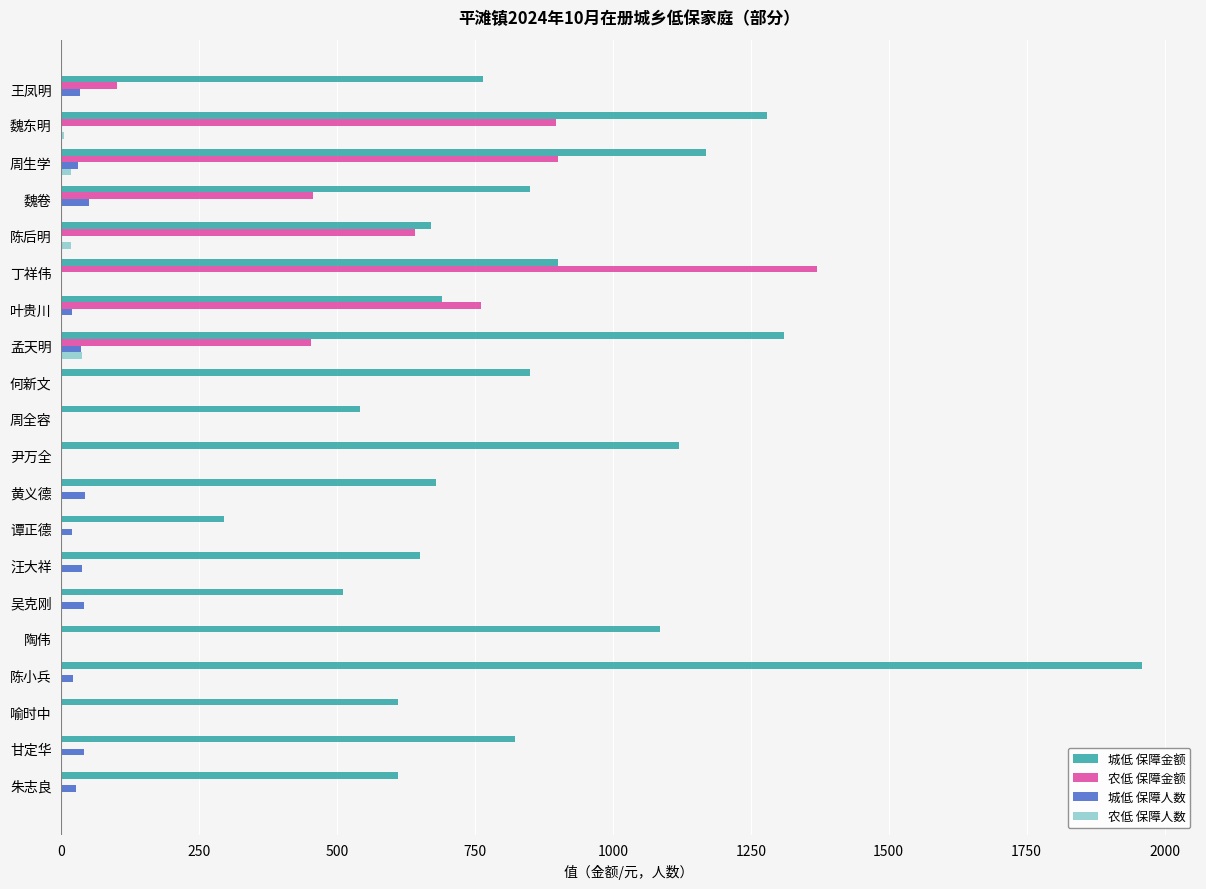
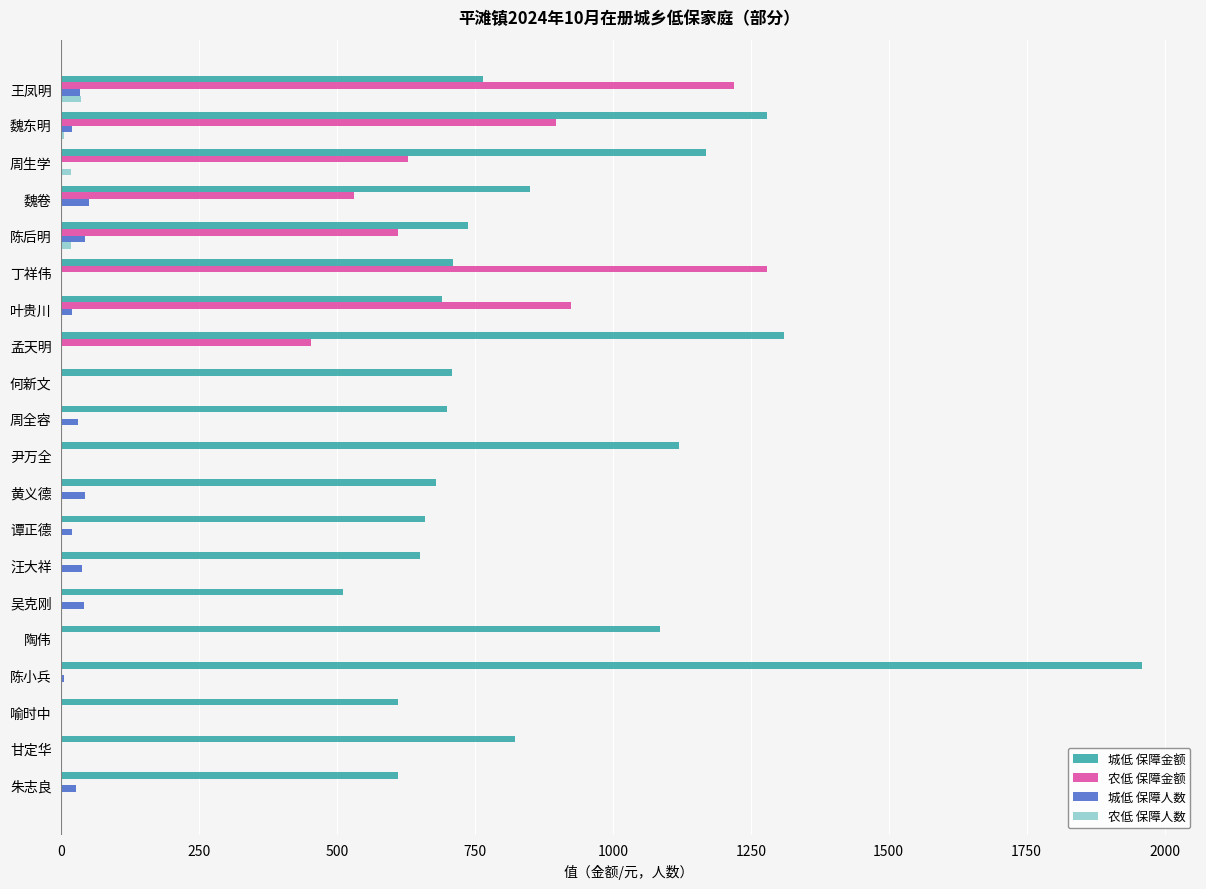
  {
    "城低 保障金额": {
      "王凤明": 770,
      "魏东明": 1280,
      "周生学": 1170,
      "魏卷": 850,
-     "陈后明": 670,
-     "丁祥伟": 900,
+     "陈后明": 740,
+     "丁祥伟": 710,
      "叶贵川": 690,
      "孟天明": 1310,
-     "何新文": 850,
-     "周全容": 540,
+     "何新文": 710,
+     "周全容": 700,
      "尹万全": 1120,
      "黄义德": 680,
-     "谭正德": 290,
+     "谭正德": 660,
      "汪大祥": 650,
      "吴克刚": 510,
      "陶伟": 1090,
      "陈小兵": 1960,
      "喻时中": 610,
      "甘定华": 820,
      "朱志良": 610
    },
    "农低 保障金额": {
-     "王凤明": 100,
+     "王凤明": 1220,
      "魏东明": 900,
-     "周生学": 900,
-     "魏卷": 460,
-     "陈后明": 640,
-     "丁祥伟": 1370,
-     "叶贵川": 760,
+     "周生学": 630,
+     "魏卷": 530,
+     "陈后明": 610,
+     "丁祥伟": 1280,
+     "叶贵川": 920,
      "孟天明": 450,
      "何新文": 0,
      "周全容": 0,
      "尹万全": 0,
      "黄义德": 0,
      "谭正德": 0,
      "汪大祥": 0,
      "吴克刚": 0,
      "陶伟": 0,
      "陈小兵": 0,
      "喻时中": 0,
      "甘定华": 0,
      "朱志良": 0
    },
    "城低 保障人数": {
      "王凤明": 30,
-     "魏东明": 0,
-     "周生学": 30,
+     "魏东明": 20,
+     "周生学": 0,
      "魏卷": 50,
-     "陈后明": 0,
+     "陈后明": 40,
      "叶贵川": 20,
-     "孟天明": 40,
-     "周全容": 0,
+     "孟天明": 0,
+     "周全容": 30,
      "黄义德": 40,
      "谭正德": 20,
      "汪大祥": 40,
      "吴克刚": 40,
-     "陈小兵": 20,
-     "甘定华": 40,
+     "陈小兵": 0,
+     "甘定华": 0,
      "朱志良": 30
    },
    "农低 保障人数": {
-     "王凤明": 0,
+     "王凤明": 40,
      "周生学": 20,
      "陈后明": 20,
-     "孟天明": 40,
+     "孟天明": 0,
      "何新文": 0,
      "周全容": 0,
      "尹万全": 0,
      "黄义德": 0,
      "谭正德": 0,
      "汪大祥": 0,
      "吴克刚": 0,
      "陶伟": 0,
      "陈小兵": 0,
      "喻时中": 0,
      "甘定华": 0,
      "朱志良": 0
    }
  }
